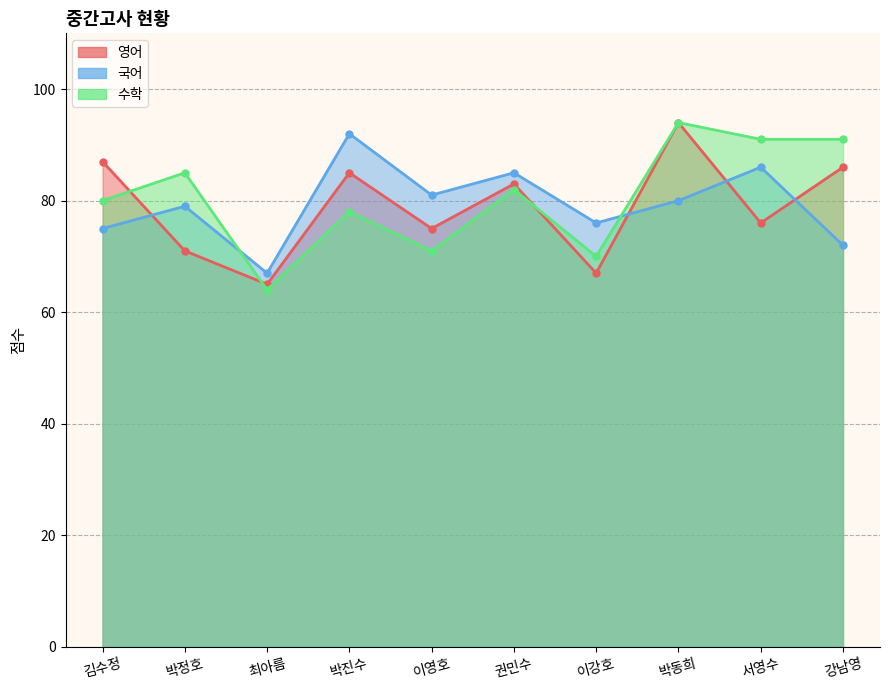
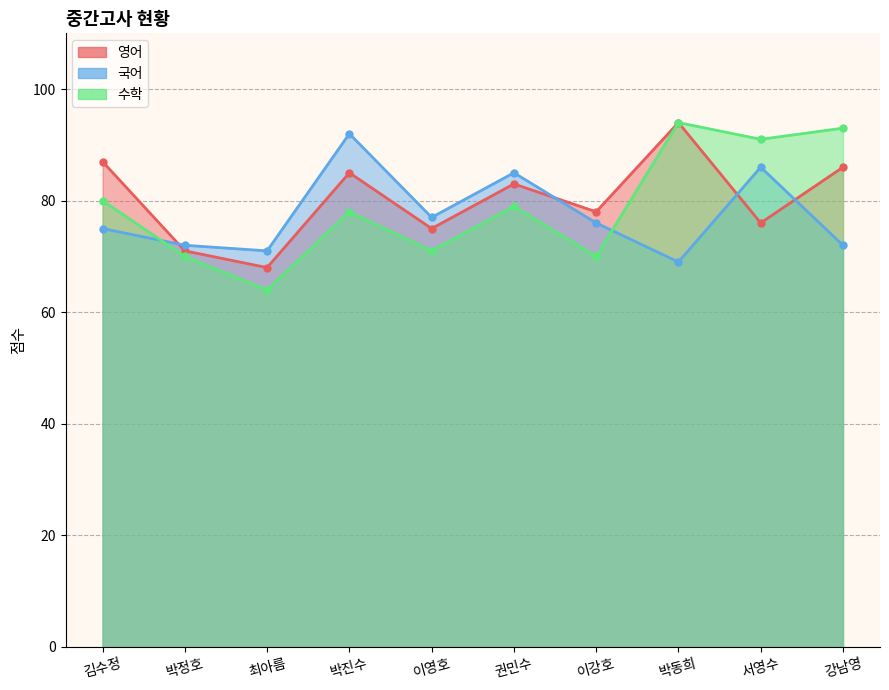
  {
    "영어": {
      "김수정": 87,
      "박정호": 71,
-     "최아름": 65,
+     "최아름": 68,
      "박진수": 85,
      "이영호": 75,
      "권민수": 83,
-     "이강호": 67,
+     "이강호": 78,
      "서영수": 76,
      "강남영": 86
    },
    "국어": {
      "김수정": 75,
-     "박정호": 79,
-     "최아름": 67,
+     "박정호": 72,
+     "최아름": 71,
      "박진수": 92,
-     "이영호": 81,
+     "이영호": 77,
      "권민수": 85,
      "이강호": 76,
-     "박동희": 80,
+     "박동희": 69,
      "서영수": 86,
      "강남영": 72
    },
    "수학": {
      "김수정": 80,
-     "박정호": 85,
+     "박정호": 70,
      "최아름": 64,
      "박진수": 78,
      "이영호": 71,
-     "권민수": 82,
+     "권민수": 79,
      "이강호": 70,
      "서영수": 91,
-     "강남영": 91
+     "강남영": 93
    }
  }
